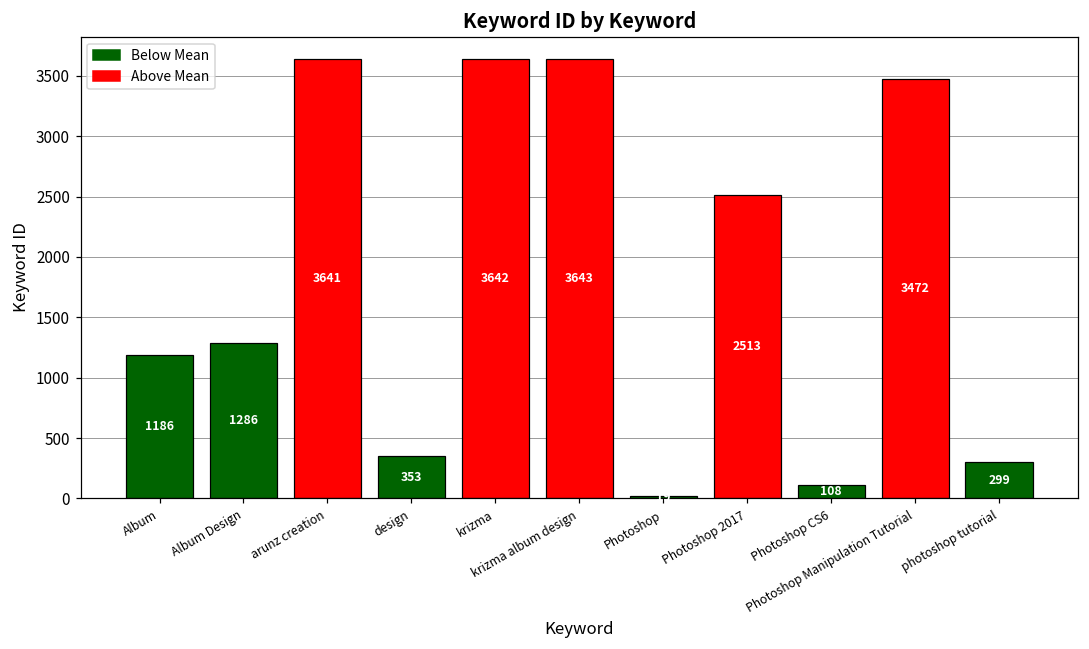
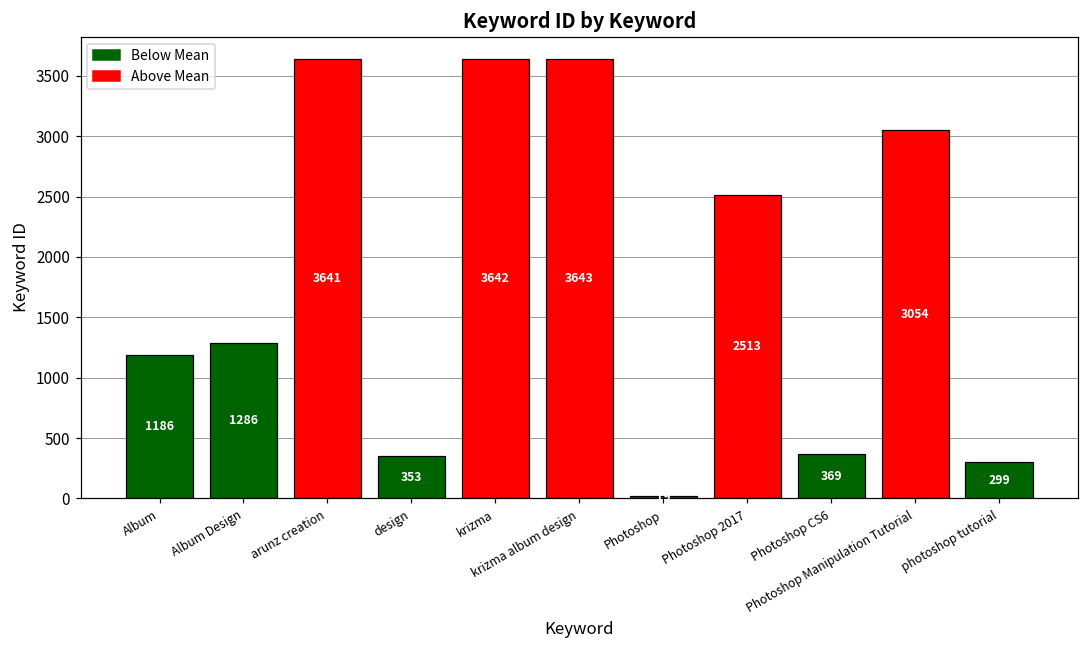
  {
    "Album": 1186,
    "Album Design": 1286,
    "arunz creation": 3641,
    "design": 353,
    "krizma": 3642,
    "krizma album design": 3643,
    "Photoshop 2017": 2513,
-   "Photoshop CS6": 108,
-   "Photoshop Manipulation Tutorial": 3472,
+   "Photoshop CS6": 369,
+   "Photoshop Manipulation Tutorial": 3054,
    "photoshop tutorial": 299
  }
